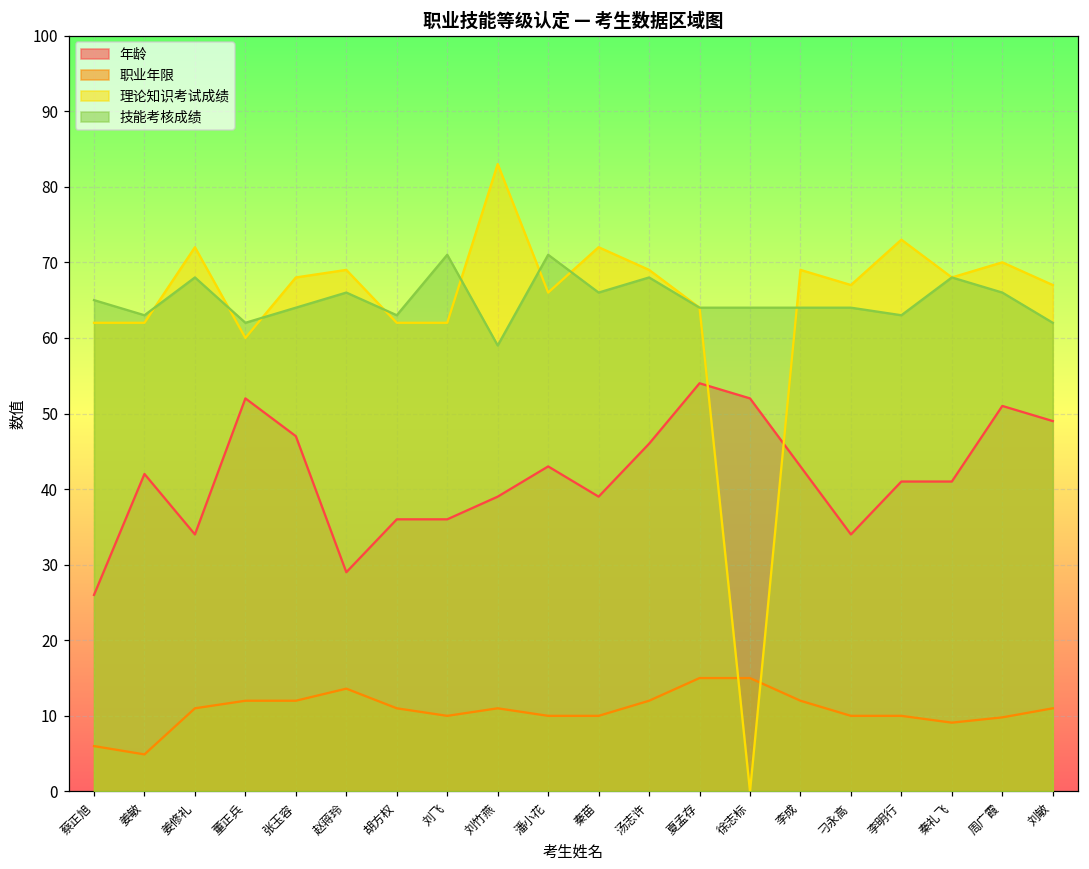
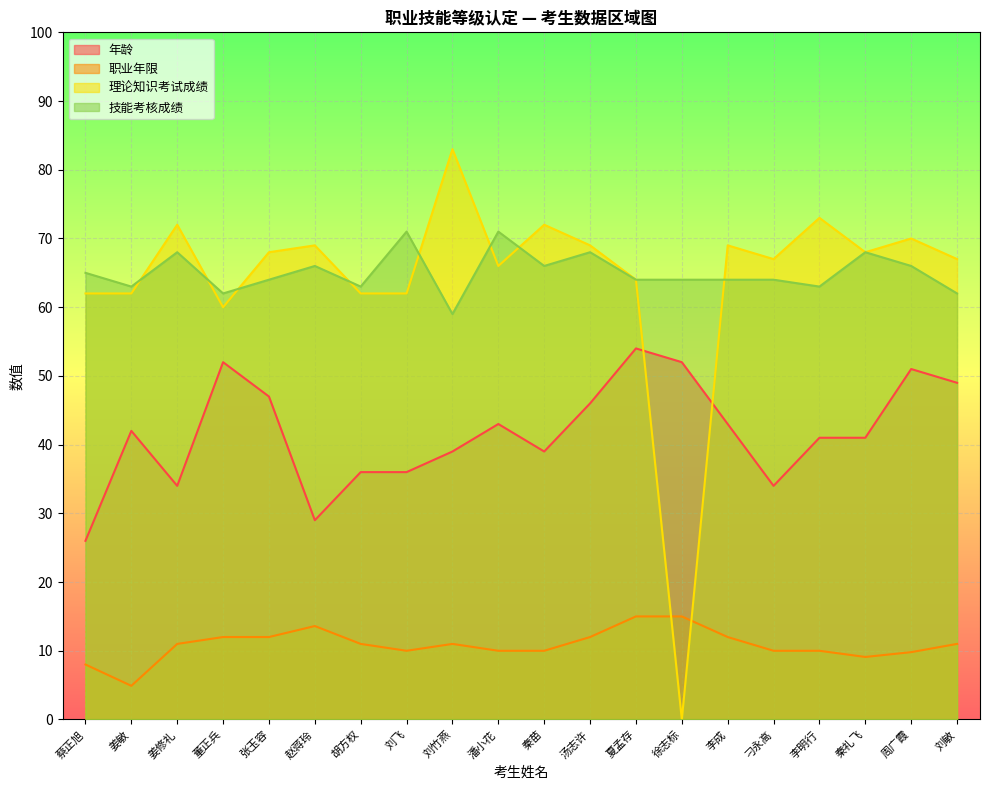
  {
    "年龄": {
      "蔡正旭": 26,
      "姜敏": 42,
      "姜修礼": 34,
      "董正兵": 52,
      "张玉容": 47,
      "赵蒋玲": 29,
      "胡方权": 36,
      "刘飞": 36,
      "刘竹燕": 39,
      "潘小花": 43,
      "秦苗": 39,
      "汤志许": 46,
      "夏孟存": 54,
      "徐志标": 52,
      "李成": 43,
      "刁永高": 34,
      "李明行": 41,
      "秦礼飞": 41,
      "周广霞": 51,
      "刘敏": 49
    },
    "职业年限": {
-     "蔡正旭": 6,
+     "蔡正旭": 8,
      "姜敏": 5,
      "姜修礼": 11,
      "董正兵": 12,
      "张玉容": 12,
      "赵蒋玲": 14,
      "胡方权": 11,
      "刘飞": 10,
      "刘竹燕": 11,
      "潘小花": 10,
      "秦苗": 10,
      "汤志许": 12,
      "夏孟存": 15,
      "徐志标": 15,
      "李成": 12,
      "刁永高": 10,
      "李明行": 10,
      "秦礼飞": 9,
      "周广霞": 10,
      "刘敏": 11
    },
    "理论知识考试成绩": {
      "蔡正旭": 62,
      "姜敏": 62,
      "姜修礼": 72,
      "董正兵": 60,
      "张玉容": 68,
      "赵蒋玲": 69,
      "胡方权": 62,
      "刘飞": 62,
      "刘竹燕": 83,
      "潘小花": 66,
      "秦苗": 72,
      "汤志许": 69,
      "徐志标": 0,
      "李成": 69,
      "刁永高": 67,
      "李明行": 73,
      "周广霞": 70,
      "刘敏": 67
    },
    "技能考核成绩": {
      "蔡正旭": 65,
      "姜敏": 63,
      "姜修礼": 68,
      "董正兵": 62,
      "张玉容": 64,
      "赵蒋玲": 66,
      "胡方权": 63,
      "刘飞": 71,
      "刘竹燕": 59,
      "潘小花": 71,
      "秦苗": 66,
      "汤志许": 68,
      "徐志标": 64,
      "李成": 64,
      "刁永高": 64,
      "李明行": 63,
      "周广霞": 66,
      "刘敏": 62
    }
  }
